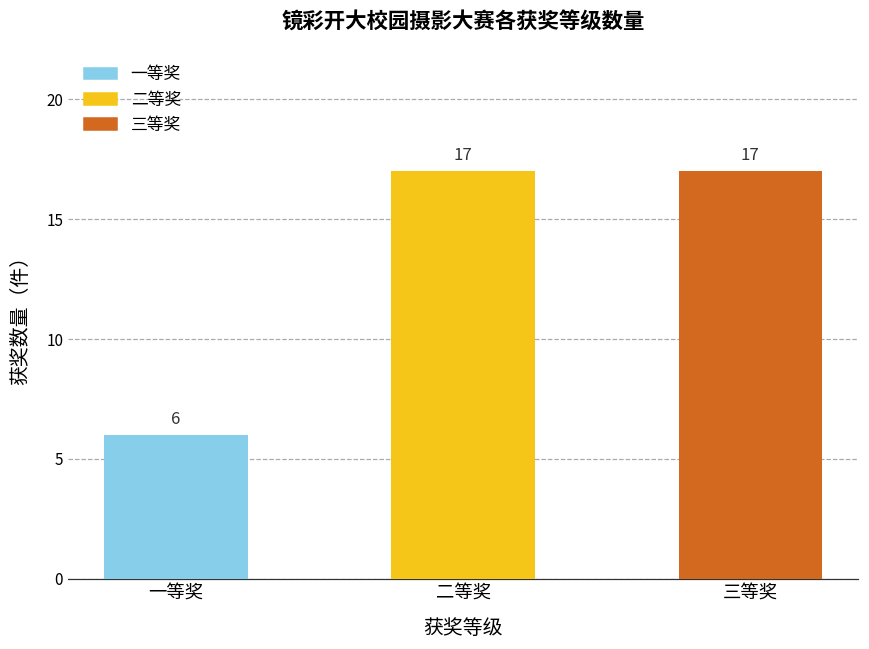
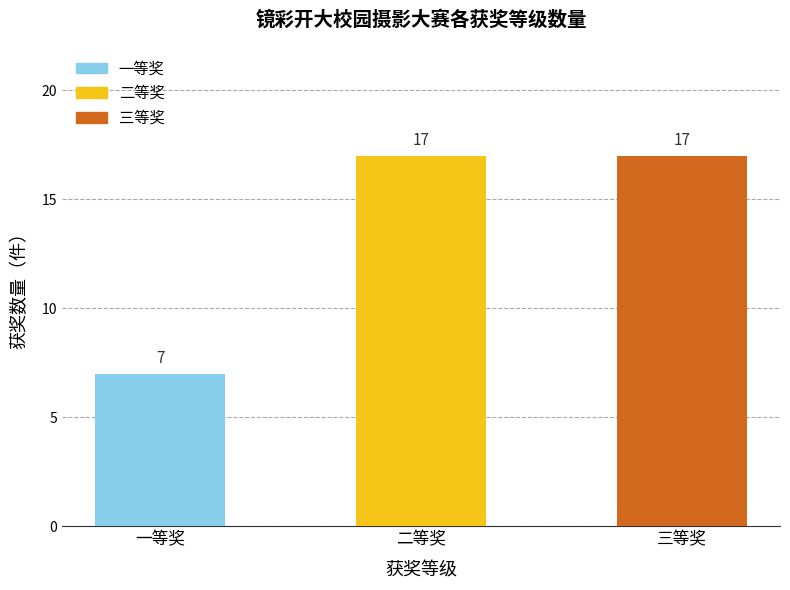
  {
-   "一等奖": 6,
+   "一等奖": 7,
    "二等奖": 17,
    "三等奖": 17
  }
